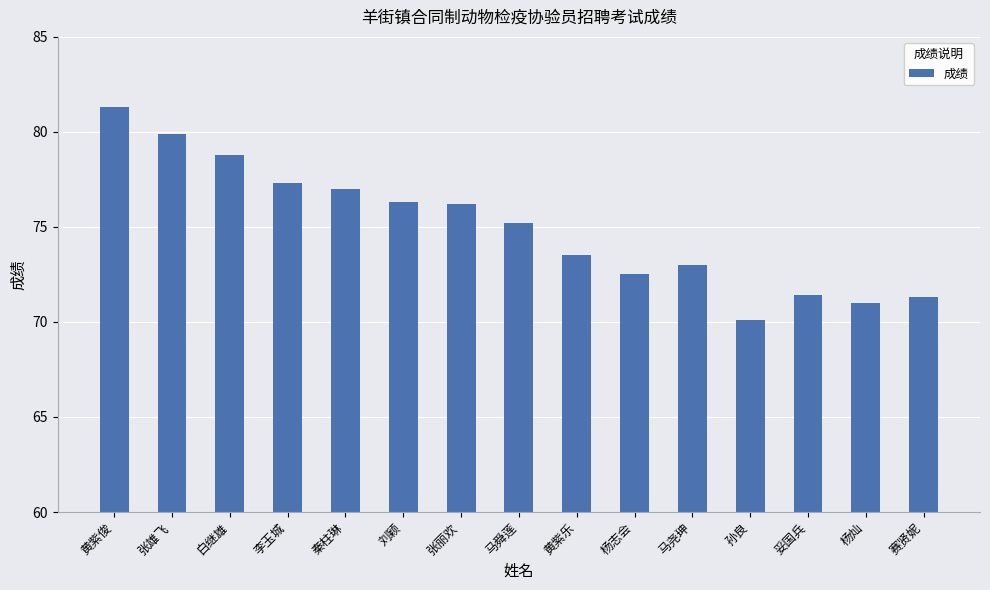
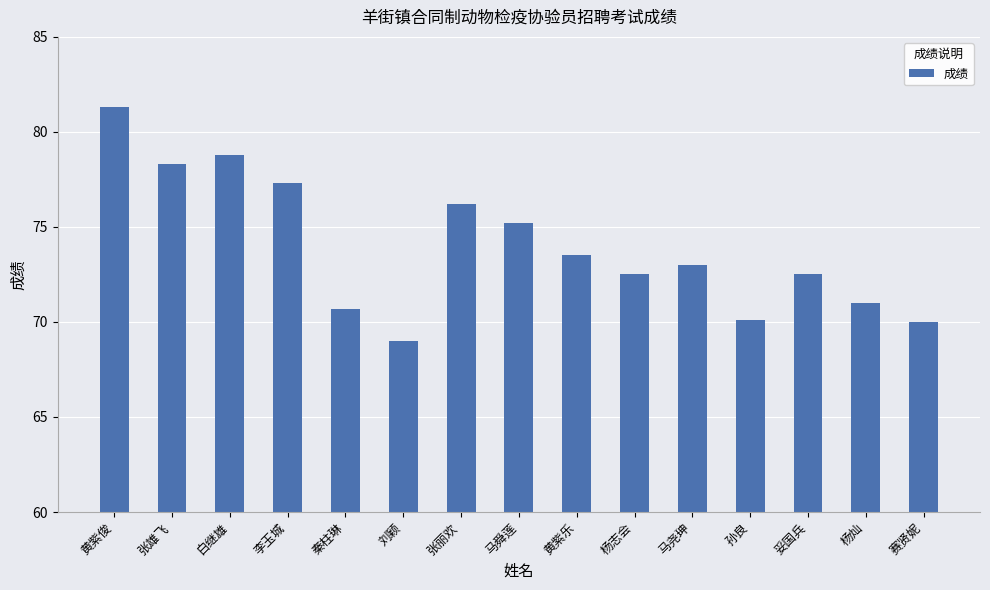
  {
    "黄紫俊": 81.3,
-   "张雄飞": 79.9,
+   "张雄飞": 78.3,
    "白继雄": 78.8,
    "李玉城": 77.3,
-   "秦柱琳": 77.0,
-   "刘颖": 76.3,
+   "秦柱琳": 70.7,
+   "刘颖": 69.0,
    "张丽欢": 76.2,
    "马舜莲": 75.2,
    "黄紫乐": 73.5,
    "杨志会": 72.5,
    "马尧珅": 73.0,
    "孙良": 70.1,
-   "妥国兵": 71.4,
+   "妥国兵": 72.5,
    "杨灿": 71.0,
-   "赛贤妮": 71.3
+   "赛贤妮": 70.0
  }
